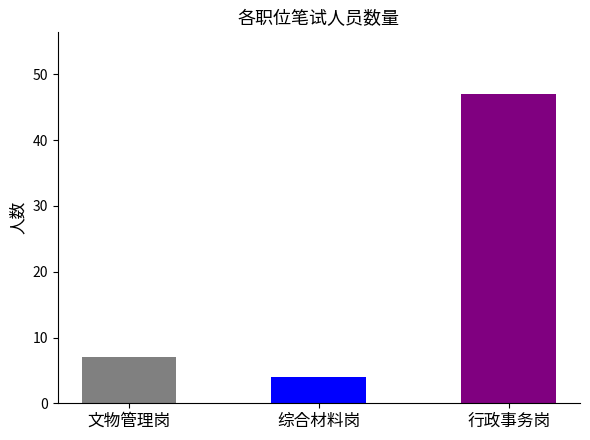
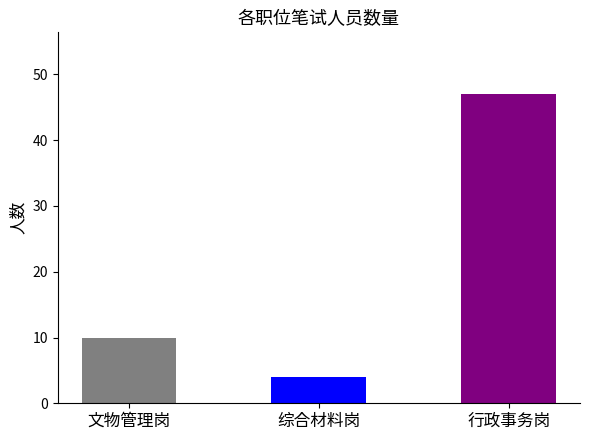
  {
-   "文物管理岗": 7,
+   "文物管理岗": 10,
    "综合材料岗": 4,
    "行政事务岗": 47
  }
